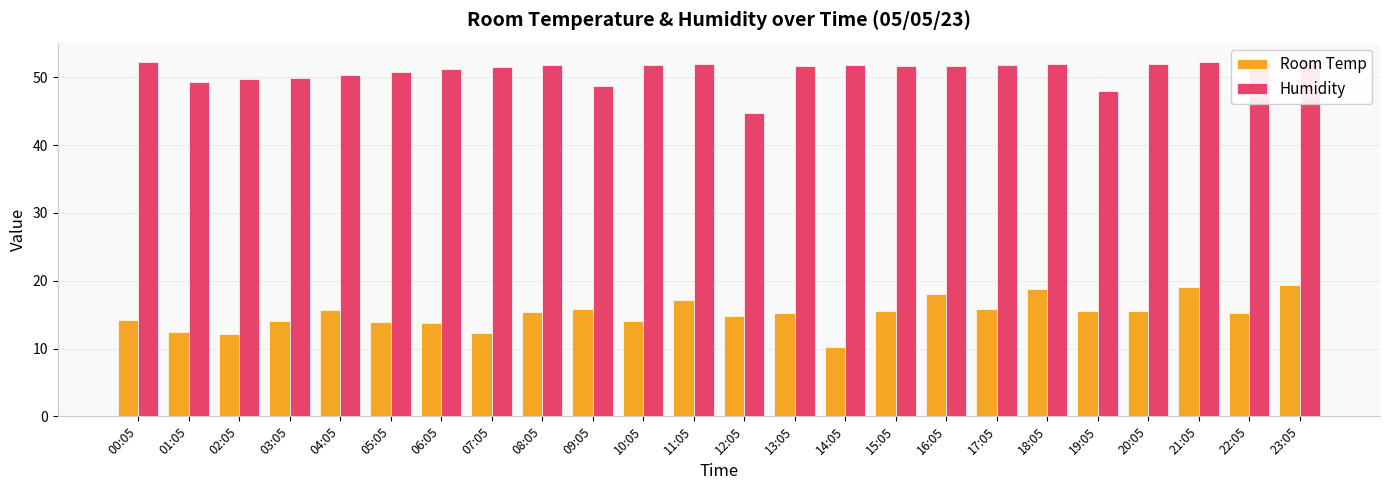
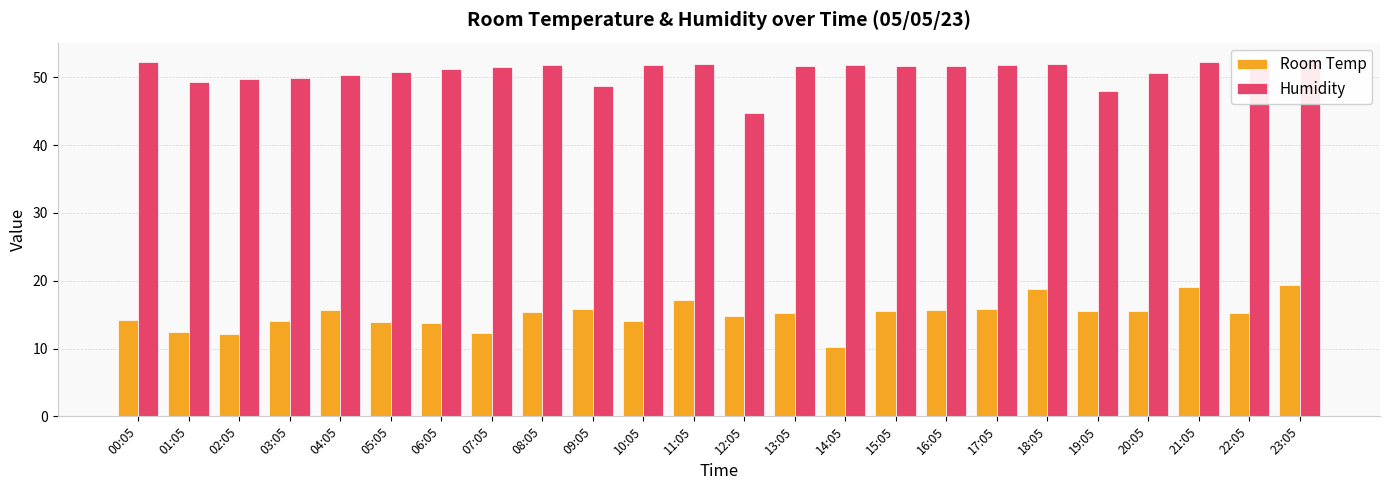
  {
    "Room Temp": {
      "00:05": 14,
      "01:05": 12,
      "02:05": 12,
      "03:05": 14,
      "04:05": 16,
      "05:05": 14,
      "06:05": 14,
      "07:05": 12,
      "08:05": 15,
      "09:05": 16,
      "10:05": 14,
      "11:05": 17,
      "12:05": 15,
      "13:05": 15,
      "14:05": 10,
      "15:05": 16,
-     "16:05": 18,
+     "16:05": 16,
      "17:05": 16,
      "18:05": 19,
      "19:05": 16,
      "20:05": 15,
      "21:05": 19,
      "22:05": 15,
      "23:05": 19
    },
    "Humidity": {
      "00:05": 52,
      "01:05": 49,
      "02:05": 50,
      "03:05": 50,
      "04:05": 50,
      "05:05": 51,
      "06:05": 51,
      "07:05": 51,
      "08:05": 52,
      "09:05": 49,
      "10:05": 52,
      "11:05": 52,
      "12:05": 45,
      "13:05": 52,
      "14:05": 52,
      "15:05": 52,
      "16:05": 52,
      "17:05": 52,
      "18:05": 52,
      "19:05": 48,
-     "20:05": 52,
+     "20:05": 51,
      "21:05": 52
    }
  }
